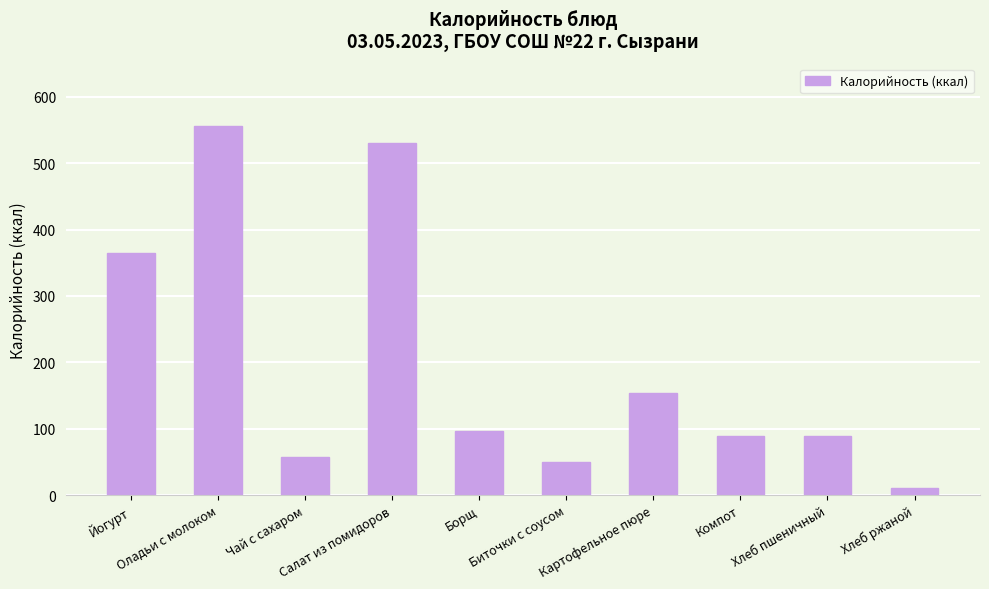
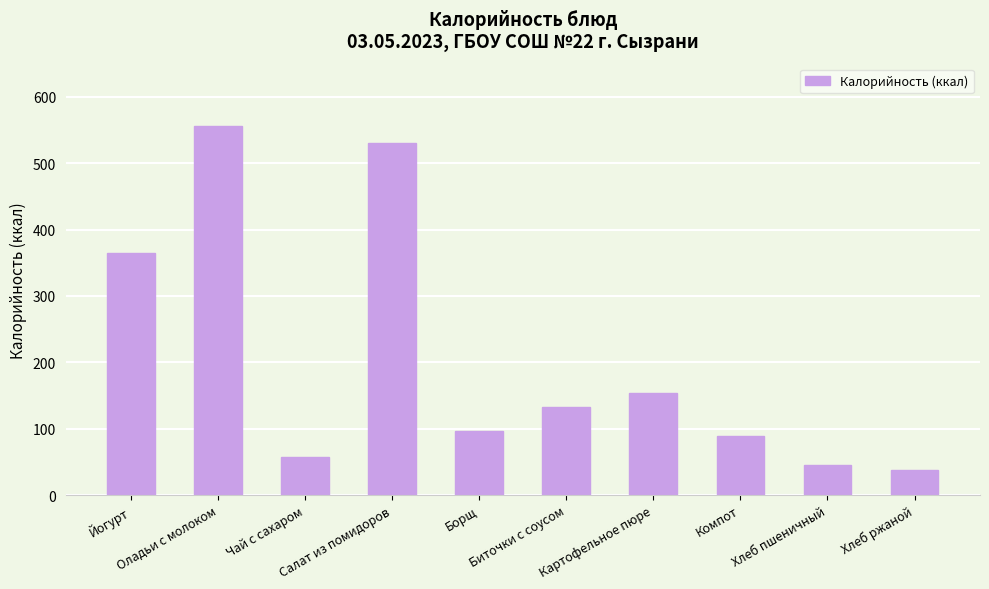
  {
    "Йогурт": 360,
    "Оладьи с молоком": 560,
    "Чай с сахаром": 60,
    "Салат из помидоров": 530,
    "Борщ": 100,
-   "Биточки с соусом": 50,
+   "Биточки с соусом": 130,
    "Картофельное пюре": 150,
    "Компот": 90,
-   "Хлеб пшеничный": 90,
-   "Хлеб ржаной": 10
+   "Хлеб пшеничный": 50,
+   "Хлеб ржаной": 40
  }
